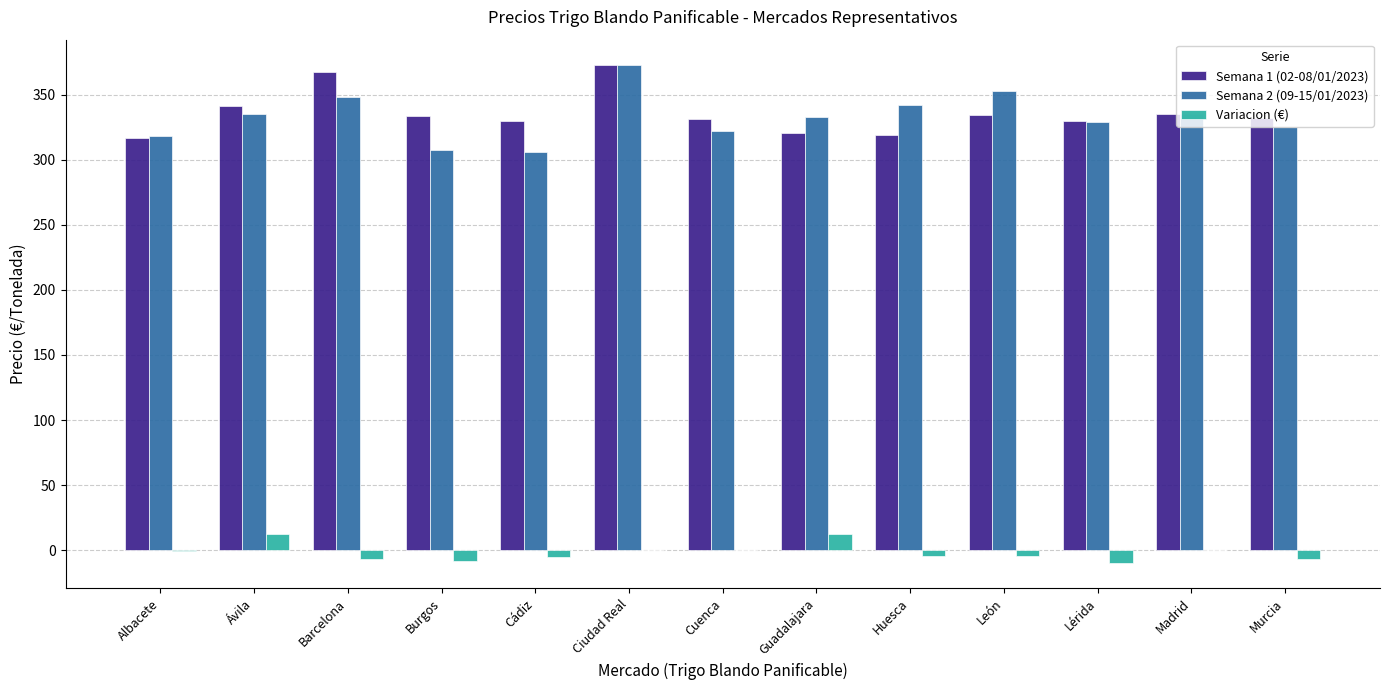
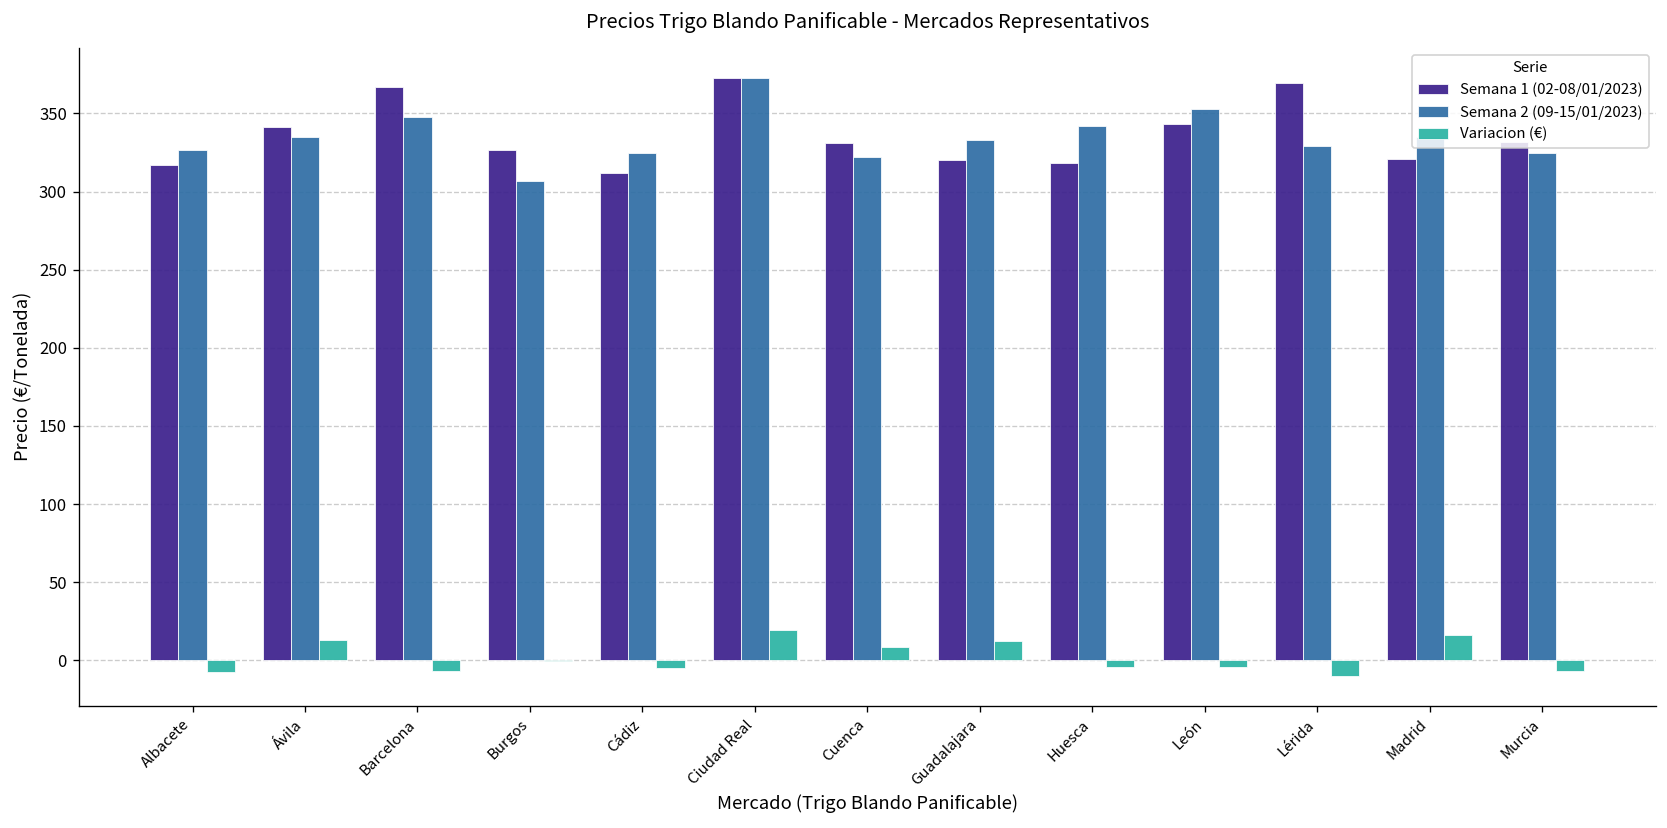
  {
    "Semana 1 (02-08/01/2023)": {
      "Albacete": 317,
      "Ávila": 341,
      "Barcelona": 367,
-     "Burgos": 334,
-     "Cádiz": 330,
+     "Burgos": 327,
+     "Cádiz": 312,
      "Ciudad Real": 373,
      "Cuenca": 331,
      "Guadalajara": 320,
      "Huesca": 319,
-     "León": 334,
-     "Lérida": 330,
-     "Madrid": 335
+     "León": 343,
+     "Lérida": 369,
+     "Madrid": 321
    },
    "Semana 2 (09-15/01/2023)": {
-     "Albacete": 318,
+     "Albacete": 327,
      "Ávila": 335,
      "Barcelona": 348,
      "Burgos": 307,
-     "Cádiz": 306,
+     "Cádiz": 325,
      "Ciudad Real": 373,
      "Cuenca": 322,
      "Guadalajara": 333,
      "Huesca": 342,
      "León": 353,
      "Lérida": 329,
      "Murcia": 325
    },
    "Variacion (€)": {
-     "Albacete": -1,
+     "Albacete": -8,
      "Ávila": 13,
      "Barcelona": -7,
-     "Burgos": -8,
+     "Burgos": -1,
      "Cádiz": -5,
-     "Ciudad Real": 0,
-     "Cuenca": 0,
+     "Ciudad Real": 20,
+     "Cuenca": 9,
      "Guadalajara": 12,
      "Huesca": -4,
      "León": -4,
      "Lérida": -10,
-     "Madrid": 0,
+     "Madrid": 16,
      "Murcia": -7
    }
  }
